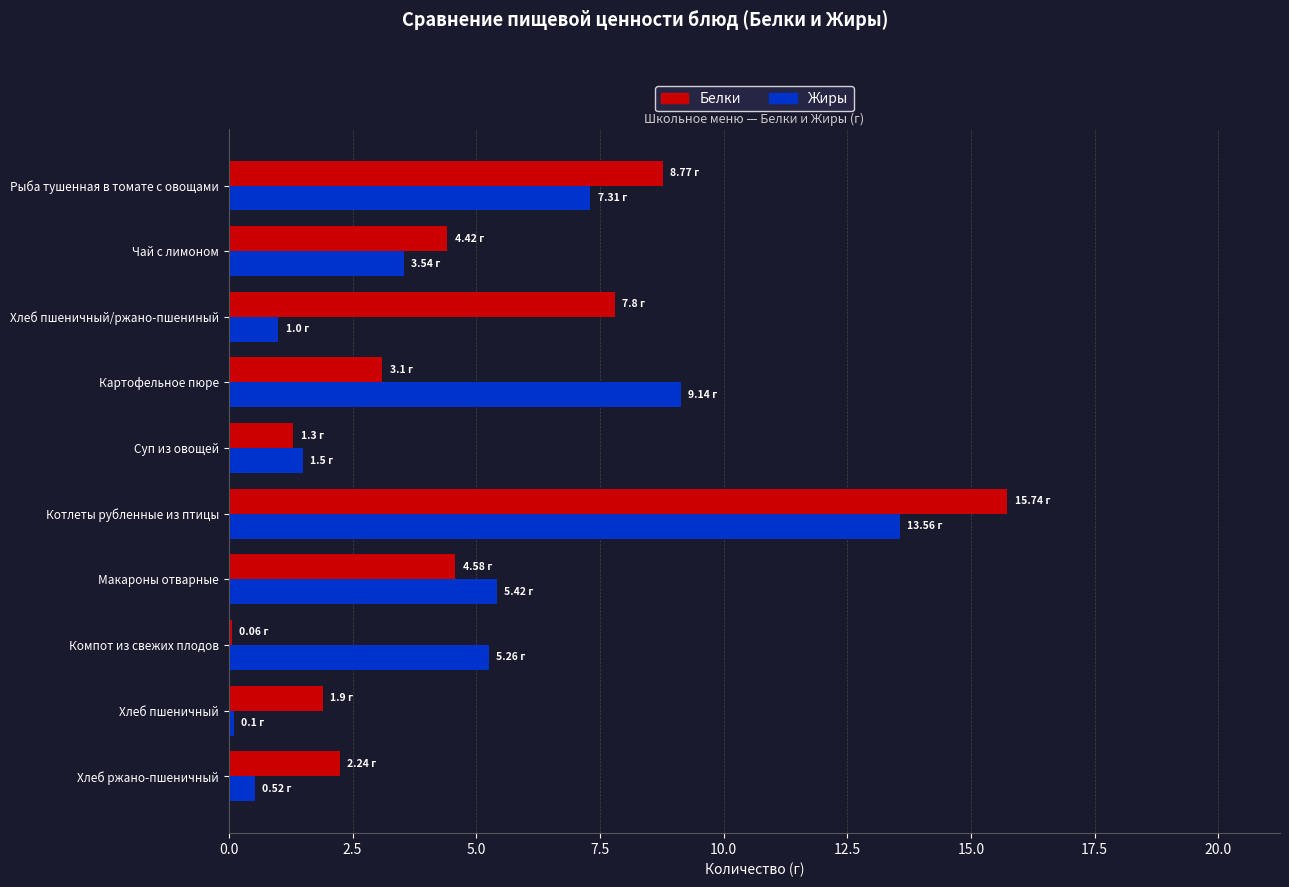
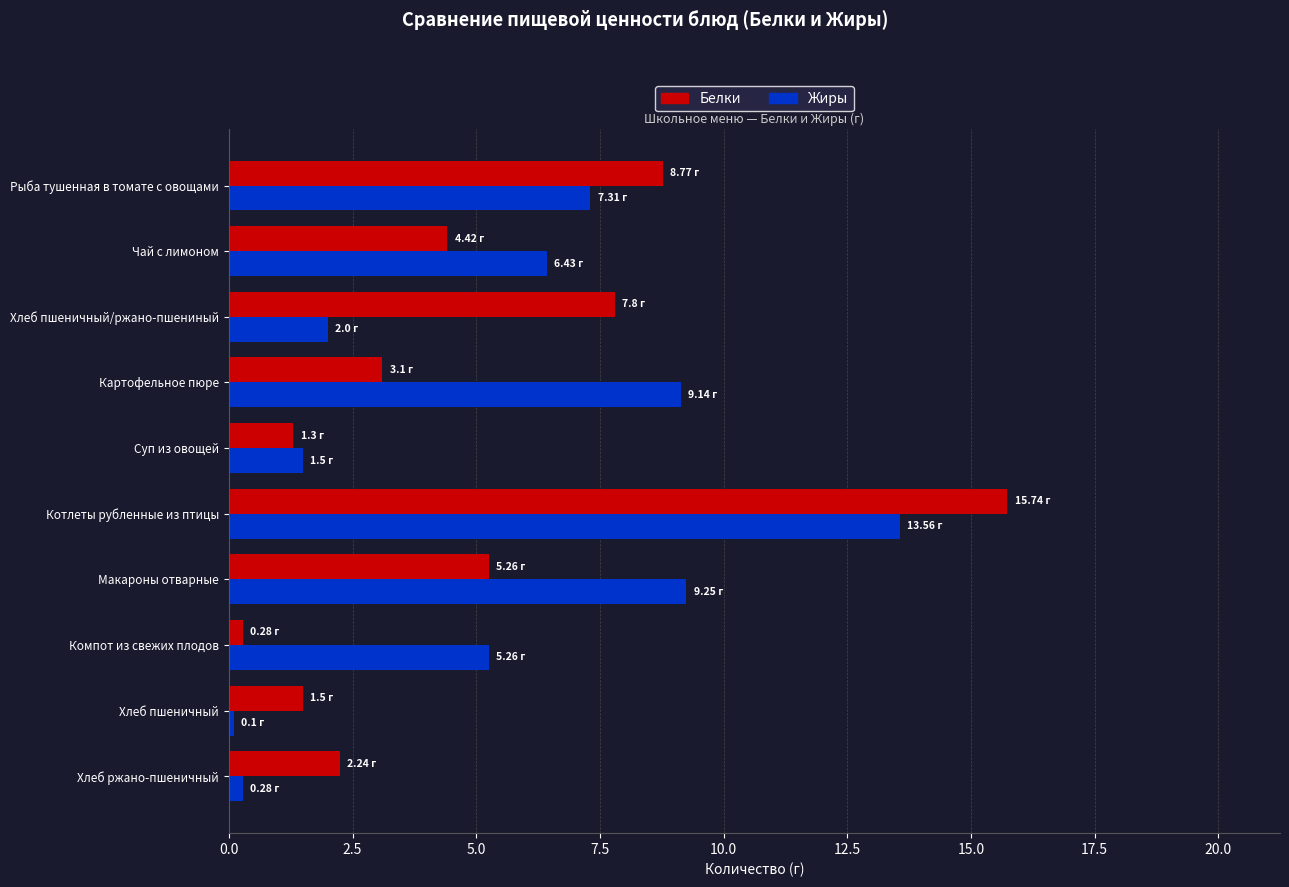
  {
    "Белки": {
      "Рыба тушенная в томате с овощами": 8.77,
      "Чай с лимоном": 4.42,
      "Хлеб пшеничный/ржано-пшениный": 7.8,
      "Картофельное пюре": 3.1,
      "Суп из овощей": 1.3,
      "Котлеты рубленные из птицы": 15.74,
-     "Макароны отварные": 4.58,
-     "Компот из свежих плодов": 0.06,
-     "Хлеб пшеничный": 1.9,
+     "Макароны отварные": 5.26,
+     "Компот из свежих плодов": 0.28,
+     "Хлеб пшеничный": 1.5,
      "Хлеб ржано-пшеничный": 2.24
    },
    "Жиры": {
      "Рыба тушенная в томате с овощами": 7.31,
-     "Чай с лимоном": 3.54,
-     "Хлеб пшеничный/ржано-пшениный": 1.0,
+     "Чай с лимоном": 6.43,
+     "Хлеб пшеничный/ржано-пшениный": 2.0,
      "Картофельное пюре": 9.14,
      "Суп из овощей": 1.5,
      "Котлеты рубленные из птицы": 13.56,
-     "Макароны отварные": 5.42,
+     "Макароны отварные": 9.25,
      "Компот из свежих плодов": 5.26,
      "Хлеб пшеничный": 0.1,
-     "Хлеб ржано-пшеничный": 0.52
+     "Хлеб ржано-пшеничный": 0.28
    }
  }
